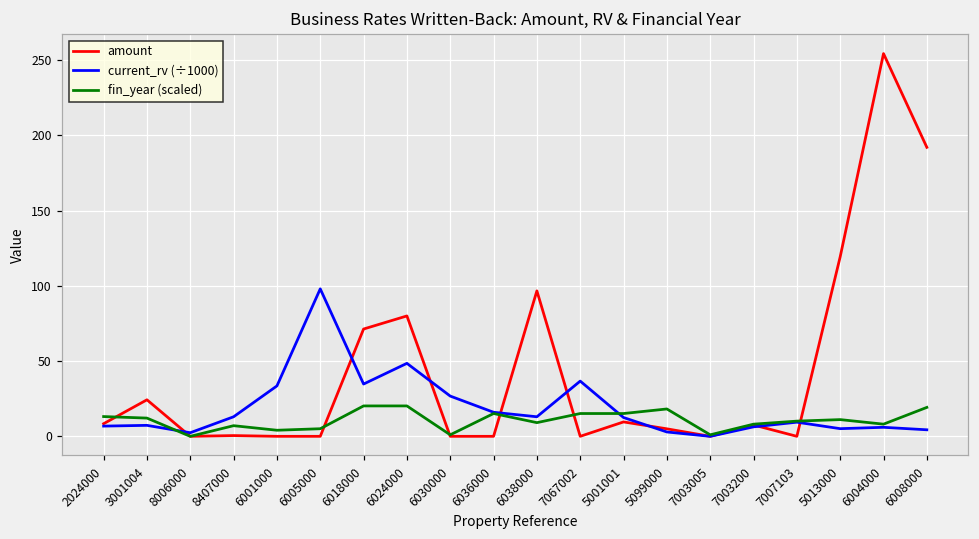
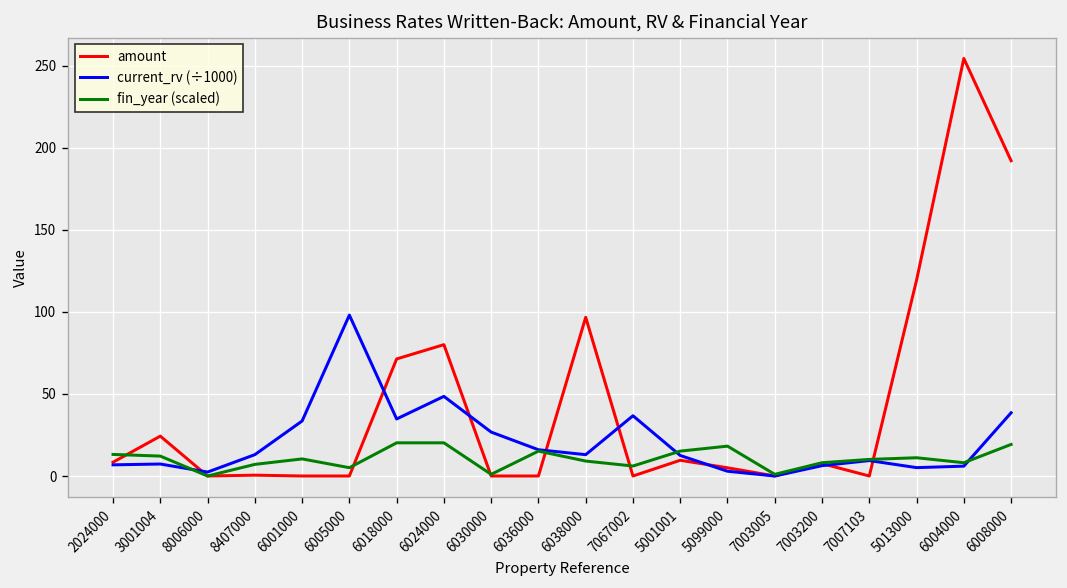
  {
    "amount": {
      "3001004": 24,
      "8407000": 1,
      "6001000": 0,
      "6005000": 0,
      "6018000": 71,
      "6024000": 80,
      "6036000": 0,
      "6038000": 97,
      "7067002": 0,
      "5001001": 10,
      "5099000": 5,
      "7007103": 0,
      "5013000": 119,
      "6004000": 254,
      "6008000": 192
    },
    "current_rv (÷1000)": {
      "3001004": 7,
      "8006000": 2,
      "8407000": 13,
      "6001000": 34,
      "6005000": 98,
      "6018000": 35,
      "6024000": 49,
      "6030000": 27,
      "6038000": 13,
      "7067002": 37,
      "5001001": 13,
      "5099000": 3,
      "5013000": 5,
      "6004000": 6,
-     "6008000": 4
+     "6008000": 39
    },
    "fin_year (scaled)": {
      "2024000": 13,
      "3001004": 12,
      "8407000": 7,
-     "6001000": 4,
+     "6001000": 10,
      "6005000": 5,
      "6018000": 20,
      "6024000": 20,
      "6038000": 9,
-     "7067002": 15,
+     "7067002": 6,
      "5001001": 15,
      "5099000": 18,
      "5013000": 11,
      "6004000": 8,
      "6008000": 19
    }
  }
